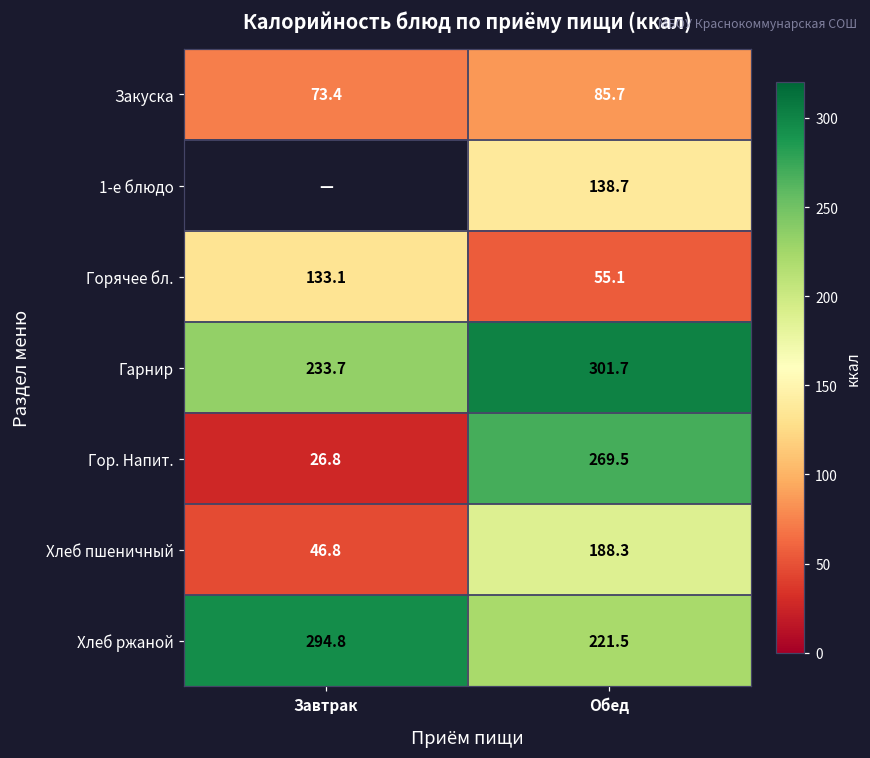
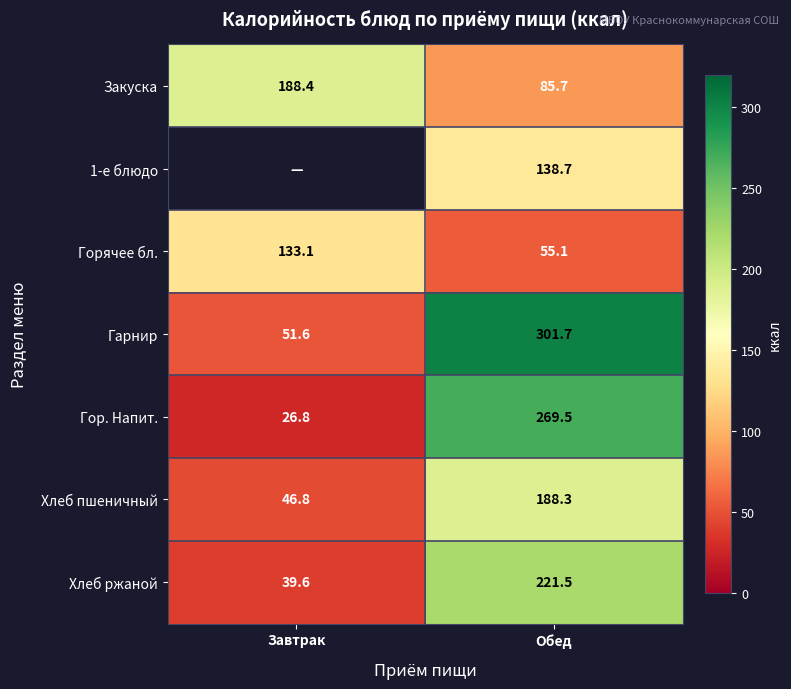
  {
    "Закуска": {
-     "Завтрак": 73.4,
+     "Завтрак": 188.4,
      "Обед": 85.7
    },
    "1-е блюдо": {
      "Обед": 138.7
    },
    "Горячее бл.": {
      "Завтрак": 133.1,
      "Обед": 55.1
    },
    "Гарнир": {
-     "Завтрак": 233.7,
+     "Завтрак": 51.6,
      "Обед": 301.7
    },
    "Гор. Напит.": {
      "Завтрак": 26.8,
      "Обед": 269.5
    },
    "Хлеб пшеничный": {
      "Завтрак": 46.8,
      "Обед": 188.3
    },
    "Хлеб ржаной": {
-     "Завтрак": 294.8,
+     "Завтрак": 39.6,
      "Обед": 221.5
    }
  }
